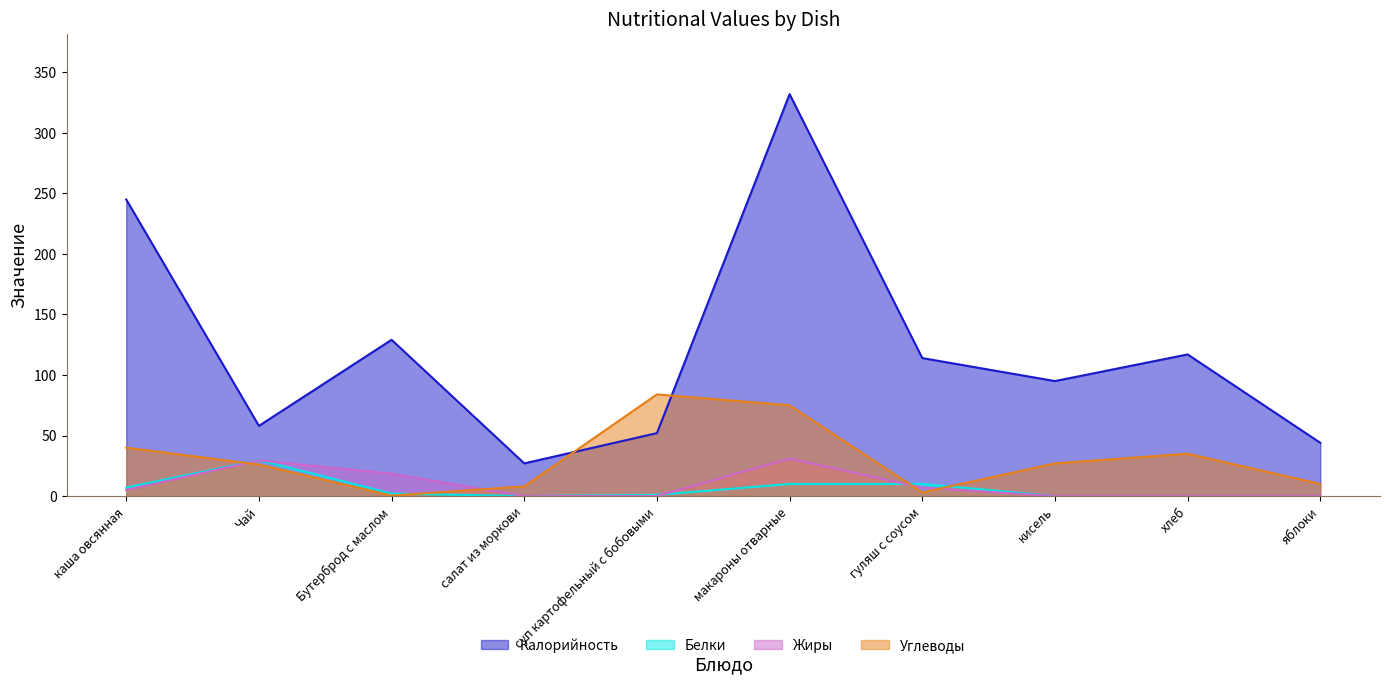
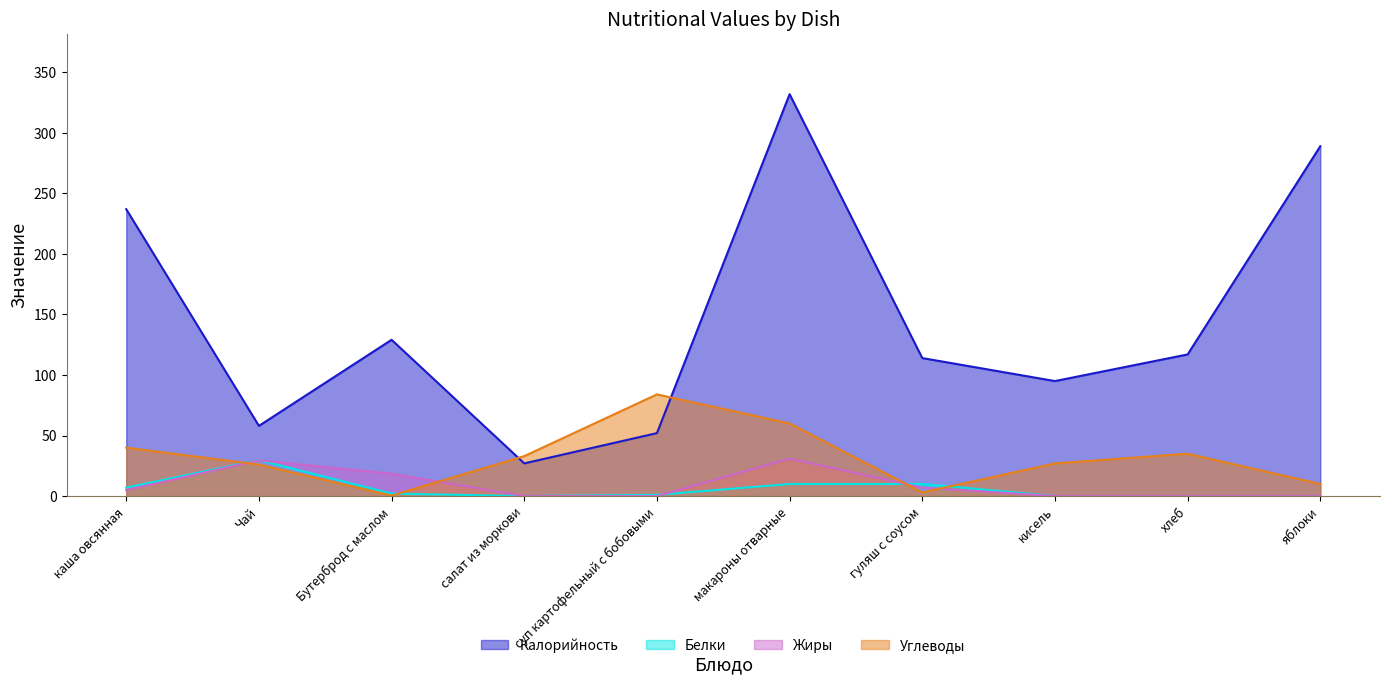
  {
    "Калорийность": {
-     "каша овсянная": 245,
+     "каша овсянная": 237,
      "Чай": 58,
      "Бутерброд с маслом": 129,
      "салат из моркови": 27,
      "суп картофельный с бобовыми": 52,
      "макароны отварные": 332,
      "гуляш с соусом": 114,
      "кисель": 95,
      "хлеб": 117,
-     "яблоки": 44
+     "яблоки": 289
    },
    "Белки": {
      "макароны отварные": 10,
      "гуляш с соусом": 10
    },
    "Жиры": {
      "Бутерброд с маслом": 19,
      "макароны отварные": 31,
      "гуляш с соусом": 7
    },
    "Углеводы": {
      "каша овсянная": 40,
      "Чай": 26,
-     "салат из моркови": 8,
+     "салат из моркови": 33,
      "суп картофельный с бобовыми": 84,
-     "макароны отварные": 75,
+     "макароны отварные": 60,
      "гуляш с соусом": 3,
      "кисель": 27,
      "хлеб": 35,
      "яблоки": 10
    }
  }
